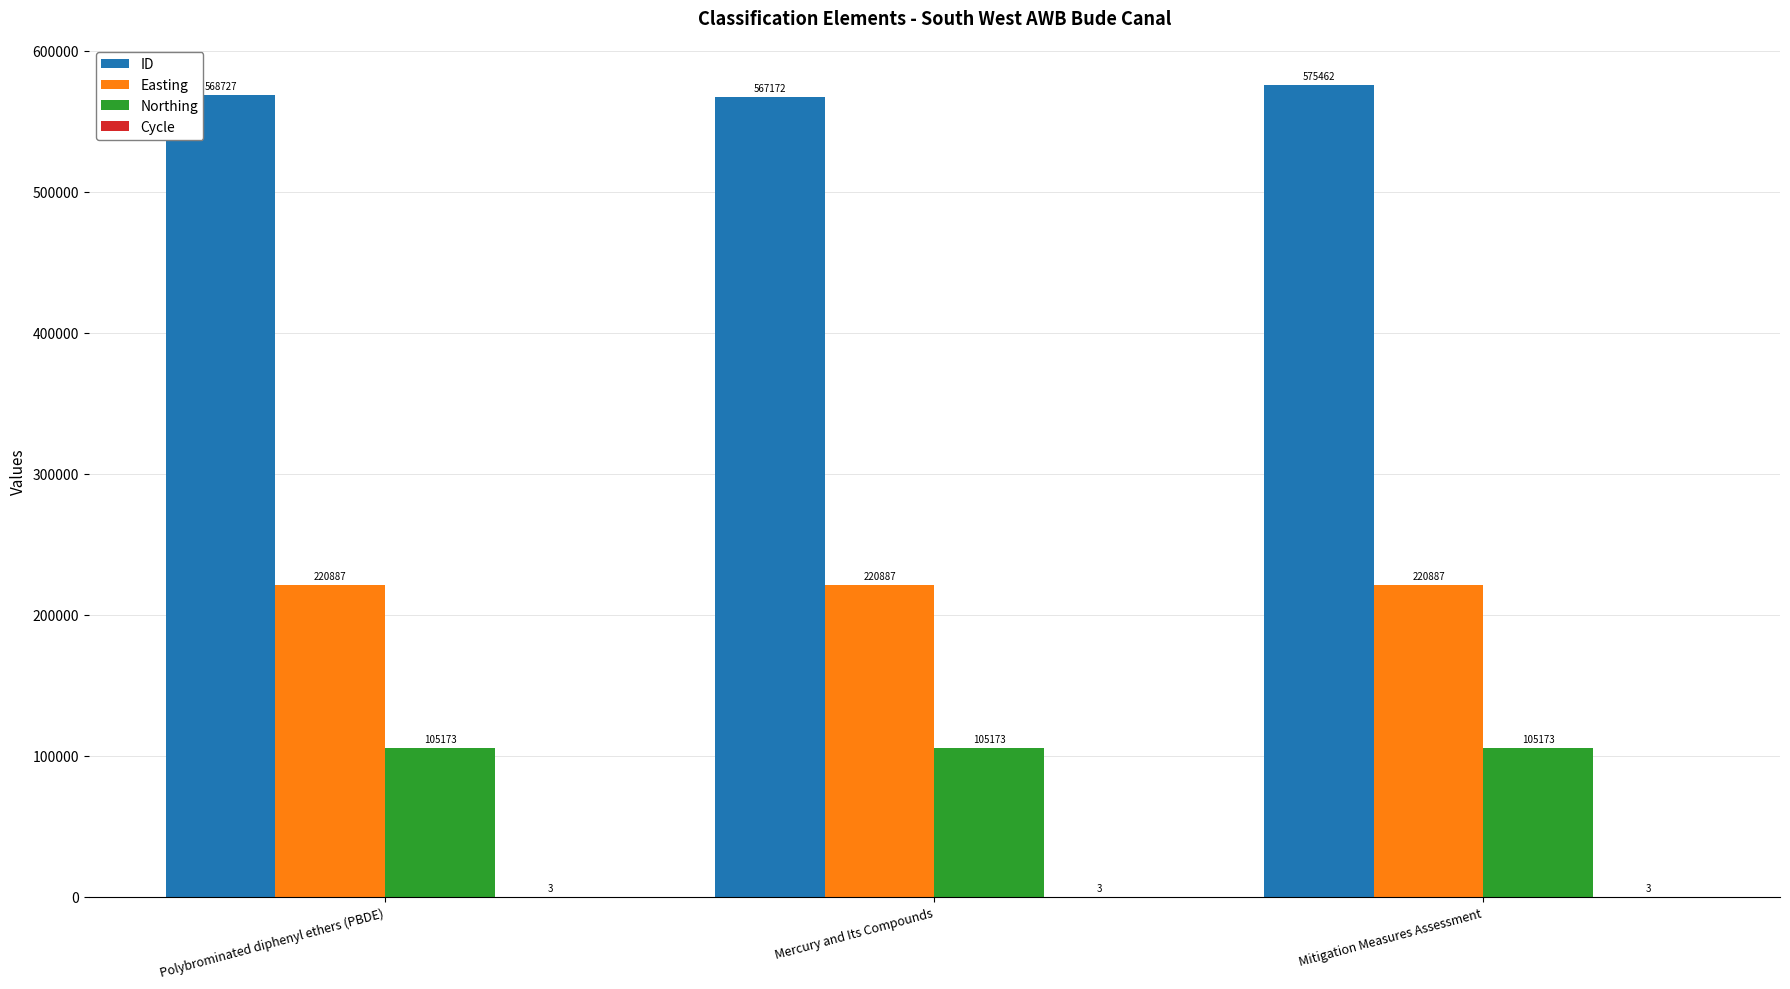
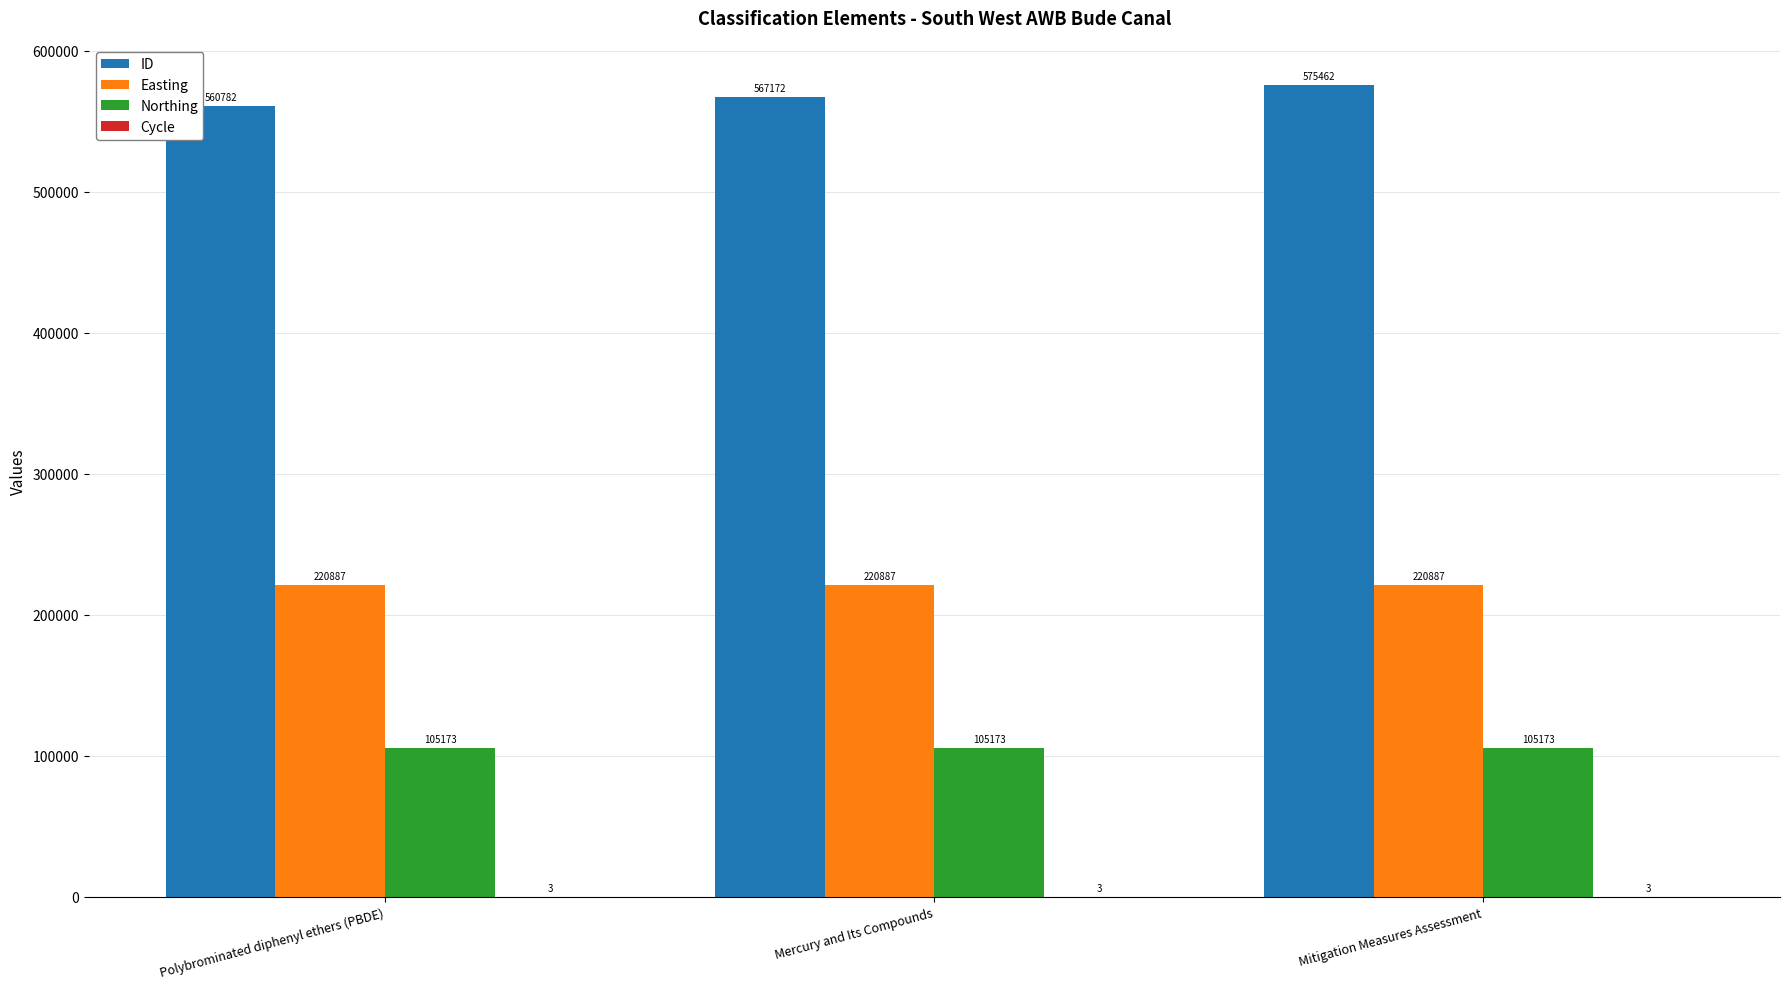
  {
    "ID": {
-     "Polybrominated diphenyl ethers (PBDE)": 568727,
+     "Polybrominated diphenyl ethers (PBDE)": 560782,
      "Mercury and Its Compounds": 567172,
      "Mitigation Measures Assessment": 575462
    },
    "Easting": {
      "Polybrominated diphenyl ethers (PBDE)": 220887,
      "Mercury and Its Compounds": 220887,
      "Mitigation Measures Assessment": 220887
    },
    "Northing": {
      "Polybrominated diphenyl ethers (PBDE)": 105173,
      "Mercury and Its Compounds": 105173,
      "Mitigation Measures Assessment": 105173
    },
    "Cycle": {
      "Polybrominated diphenyl ethers (PBDE)": 3,
      "Mercury and Its Compounds": 3,
      "Mitigation Measures Assessment": 3
    }
  }
